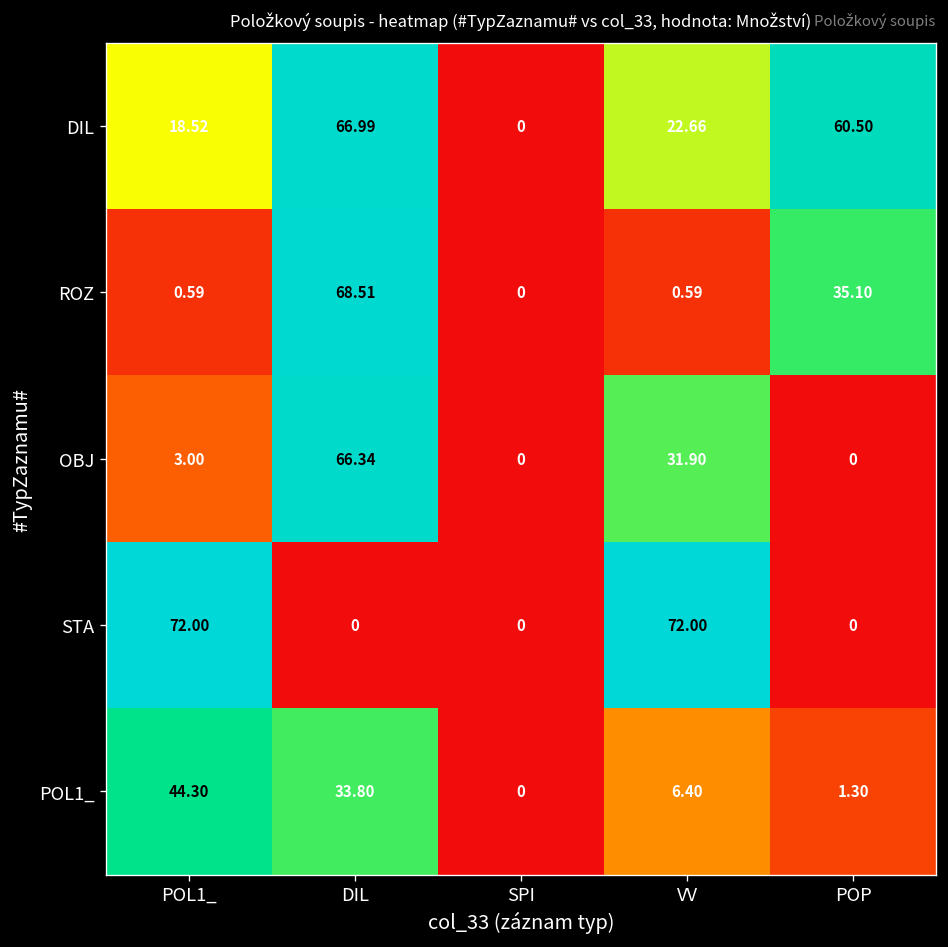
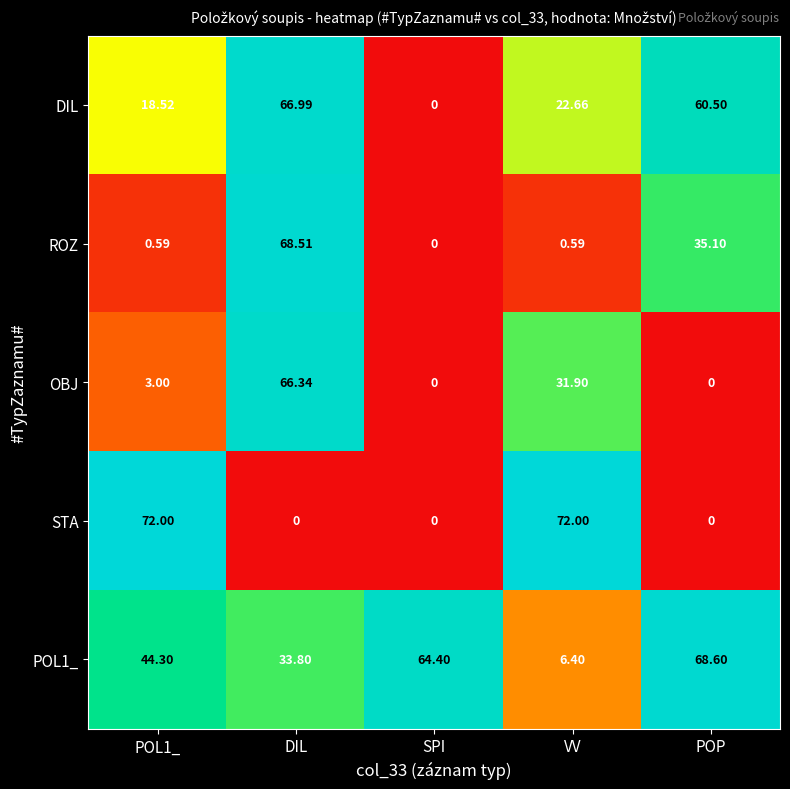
  {
    "DIL": {
      "POL1_": 18.52,
      "DIL": 66.99,
      "SPI": 0,
      "VV": 22.66,
      "POP": 60.50
    },
    "ROZ": {
      "POL1_": 0.59,
      "DIL": 68.51,
      "SPI": 0,
      "VV": 0.59,
      "POP": 35.10
    },
    "OBJ": {
      "POL1_": 3.00,
      "DIL": 66.34,
      "SPI": 0,
      "VV": 31.90,
      "POP": 0
    },
    "STA": {
      "POL1_": 72.00,
      "DIL": 0,
      "SPI": 0,
      "VV": 72.00,
      "POP": 0
    },
    "POL1_": {
      "POL1_": 44.30,
      "DIL": 33.80,
-     "SPI": 0,
+     "SPI": 64.40,
      "VV": 6.40,
-     "POP": 1.30
+     "POP": 68.60
    }
  }
